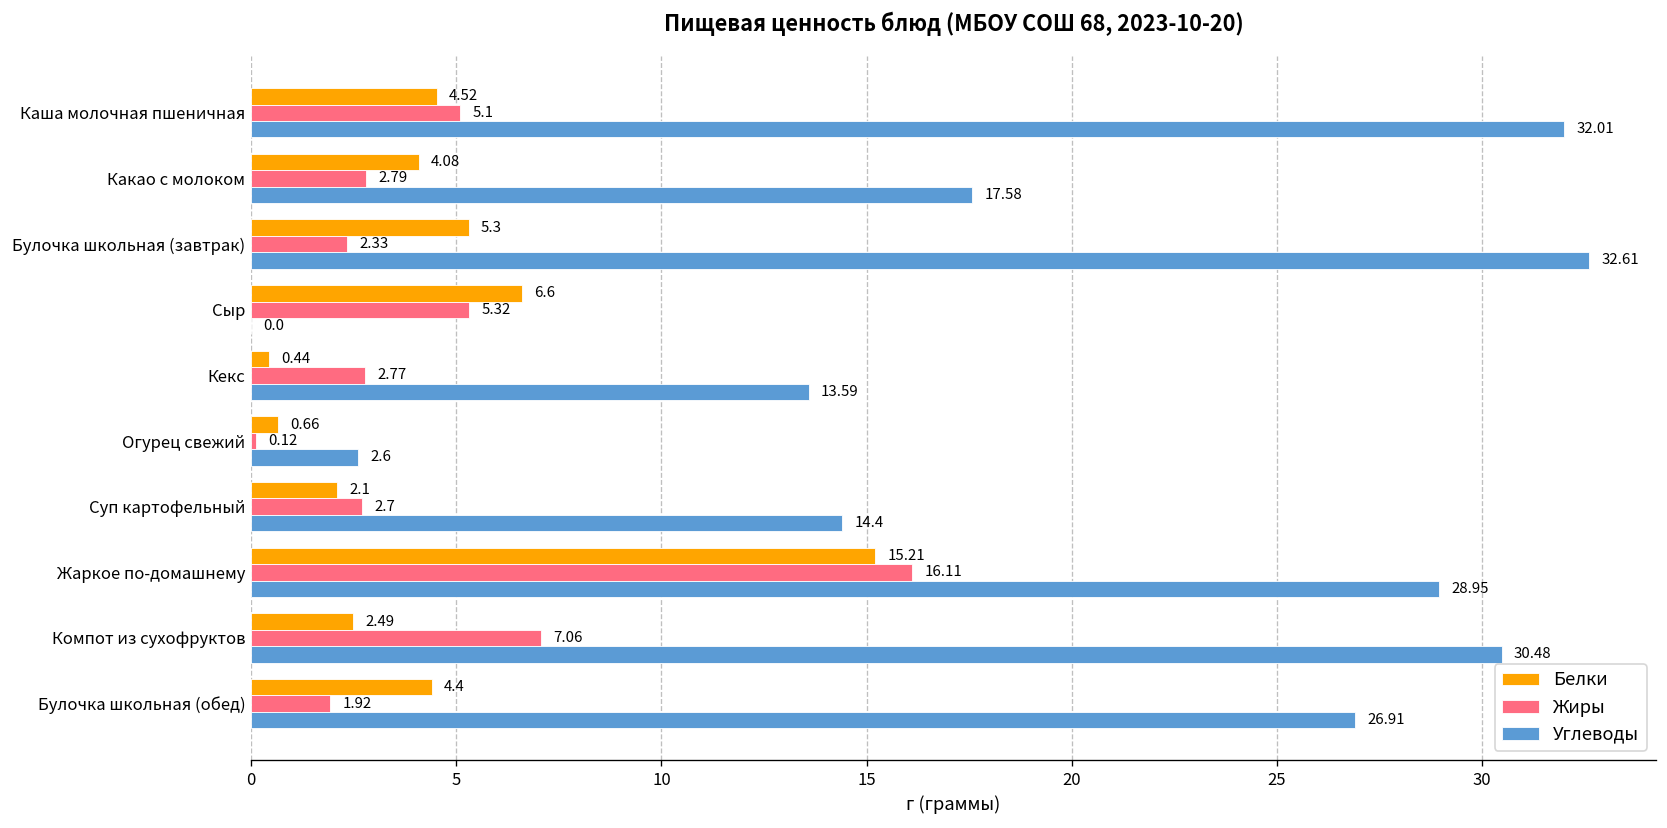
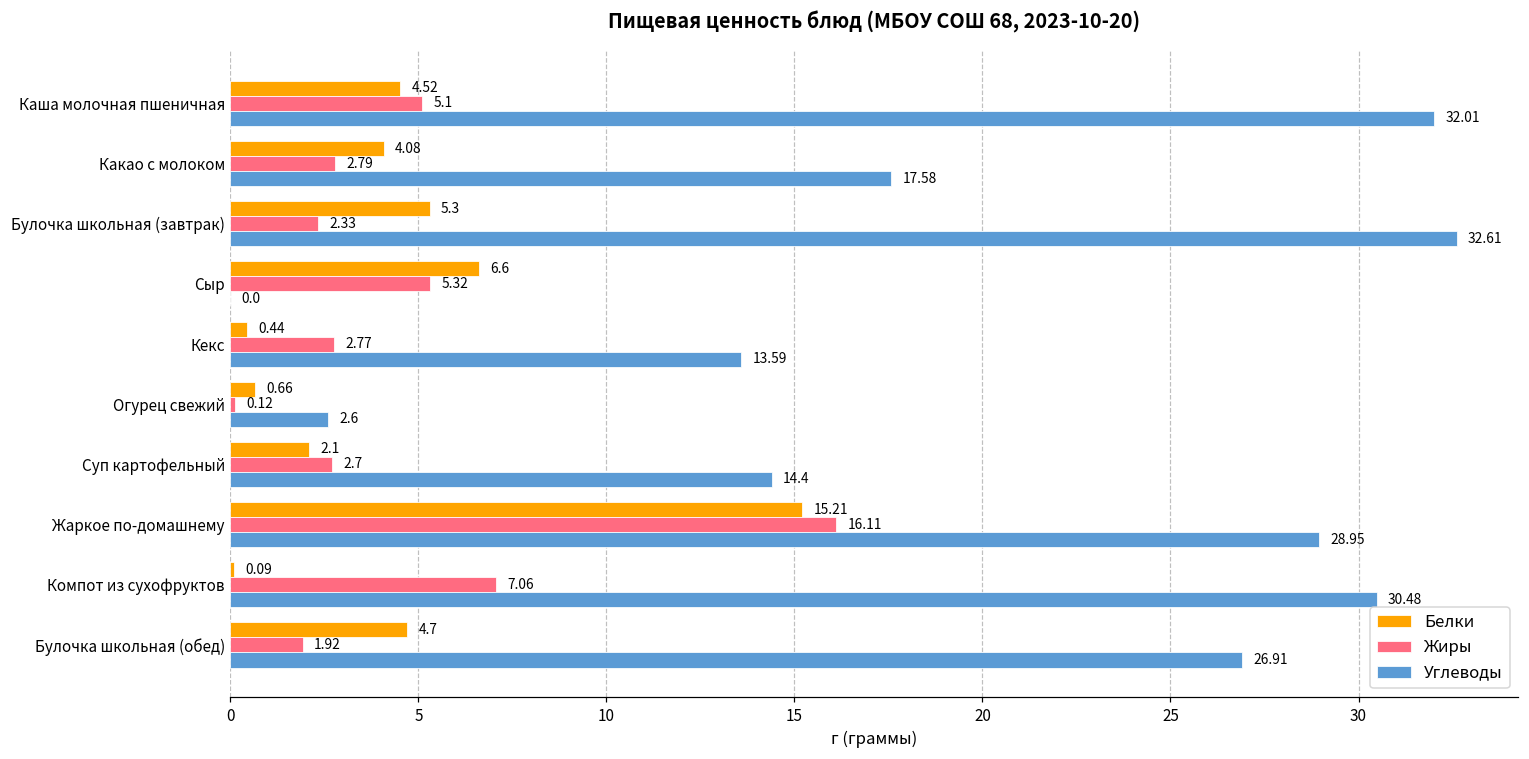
  {
    "Белки": {
      "Каша молочная пшеничная": 4.52,
      "Какао с молоком": 4.08,
      "Булочка школьная (завтрак)": 5.3,
      "Сыр": 6.6,
      "Кекс": 0.44,
      "Огурец свежий": 0.66,
      "Суп картофельный": 2.1,
      "Жаркое по-домашнему": 15.21,
-     "Компот из сухофруктов": 2.49,
-     "Булочка школьная (обед)": 4.4
+     "Компот из сухофруктов": 0.09,
+     "Булочка школьная (обед)": 4.7
    },
    "Жиры": {
      "Каша молочная пшеничная": 5.1,
      "Какао с молоком": 2.79,
      "Булочка школьная (завтрак)": 2.33,
      "Сыр": 5.32,
      "Кекс": 2.77,
      "Огурец свежий": 0.12,
      "Суп картофельный": 2.7,
      "Жаркое по-домашнему": 16.11,
      "Компот из сухофруктов": 7.06,
      "Булочка школьная (обед)": 1.92
    },
    "Углеводы": {
      "Каша молочная пшеничная": 32.01,
      "Какао с молоком": 17.58,
      "Булочка школьная (завтрак)": 32.61,
      "Сыр": 0.0,
      "Кекс": 13.59,
      "Огурец свежий": 2.6,
      "Суп картофельный": 14.4,
      "Жаркое по-домашнему": 28.95,
      "Булочка школьная (обед)": 26.91
    }
  }
